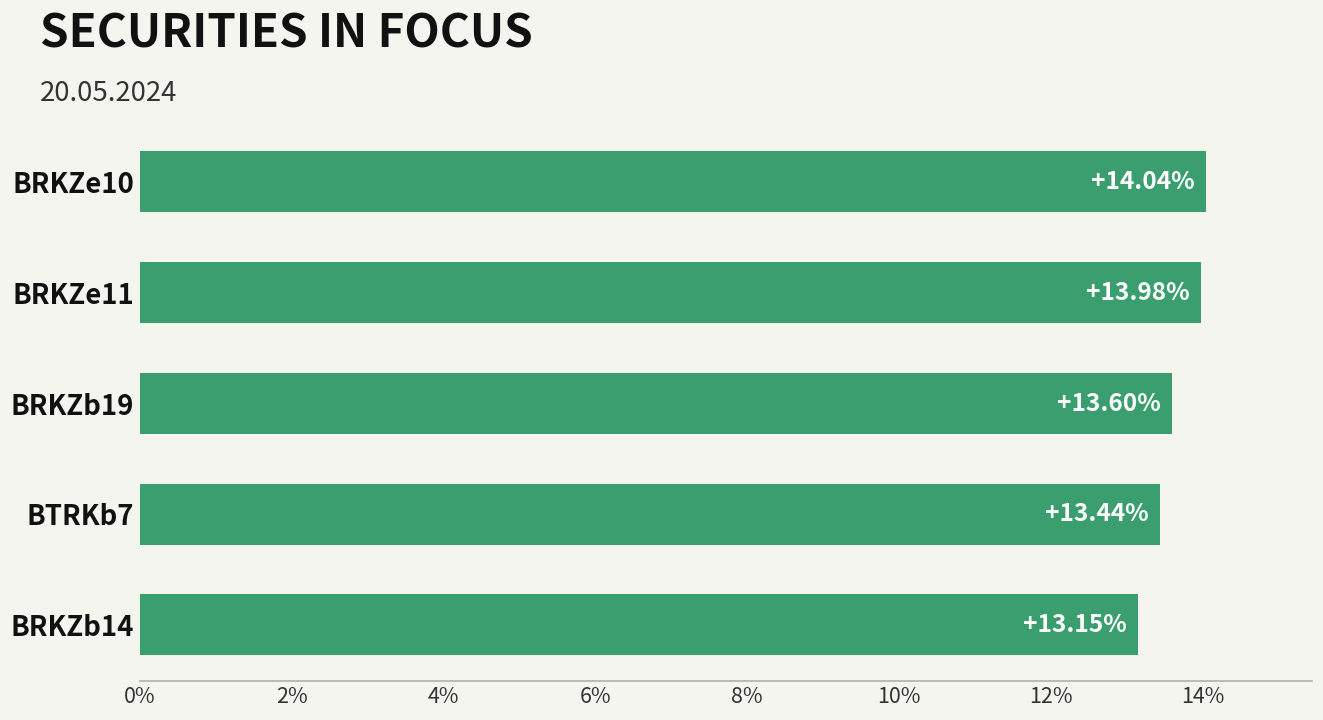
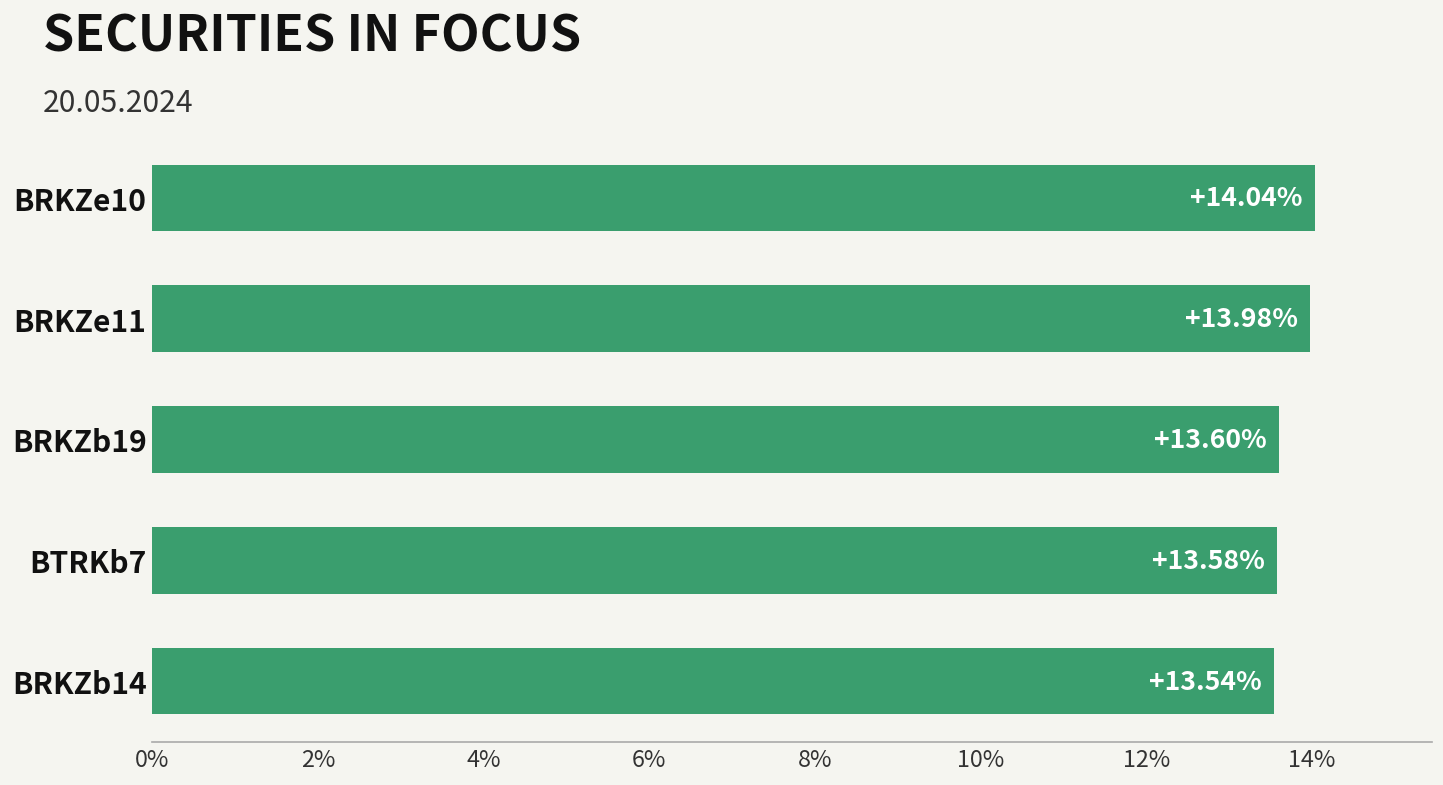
  {
    "BRKZe10": "+14.04%",
    "BRKZe11": "+13.98%",
    "BRKZb19": "+13.60%",
-   "BTRKb7": "+13.44%",
-   "BRKZb14": "+13.15%"
+   "BTRKb7": "+13.58%",
+   "BRKZb14": "+13.54%"
  }
